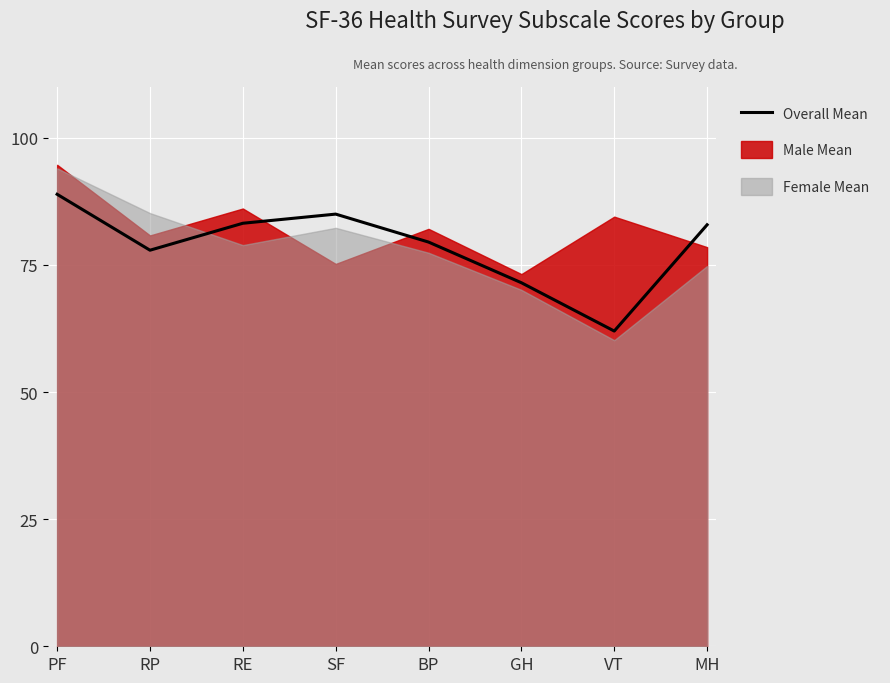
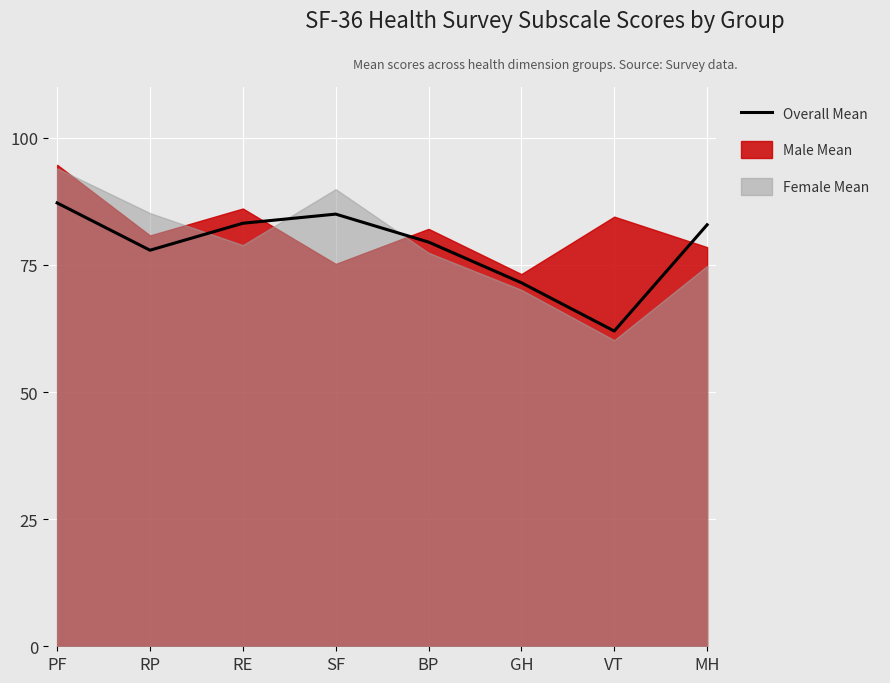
  {
    "Overall Mean": {
-     "PF": 89,
+     "PF": 87,
      "RP": 78,
      "RE": 83,
      "SF": 85,
      "BP": 80,
      "GH": 72,
      "VT": 62,
      "MH": 83
    },
    "Male Mean": {
      "PF": 95,
      "RP": 81,
      "RE": 86,
      "SF": 75,
      "BP": 82,
      "GH": 73,
      "VT": 85,
      "MH": 79
    },
    "Female Mean": {
      "PF": 94,
      "RP": 85,
      "RE": 79,
-     "SF": 82,
+     "SF": 90,
      "BP": 77,
      "GH": 70,
      "VT": 60,
      "MH": 75
    }
  }
